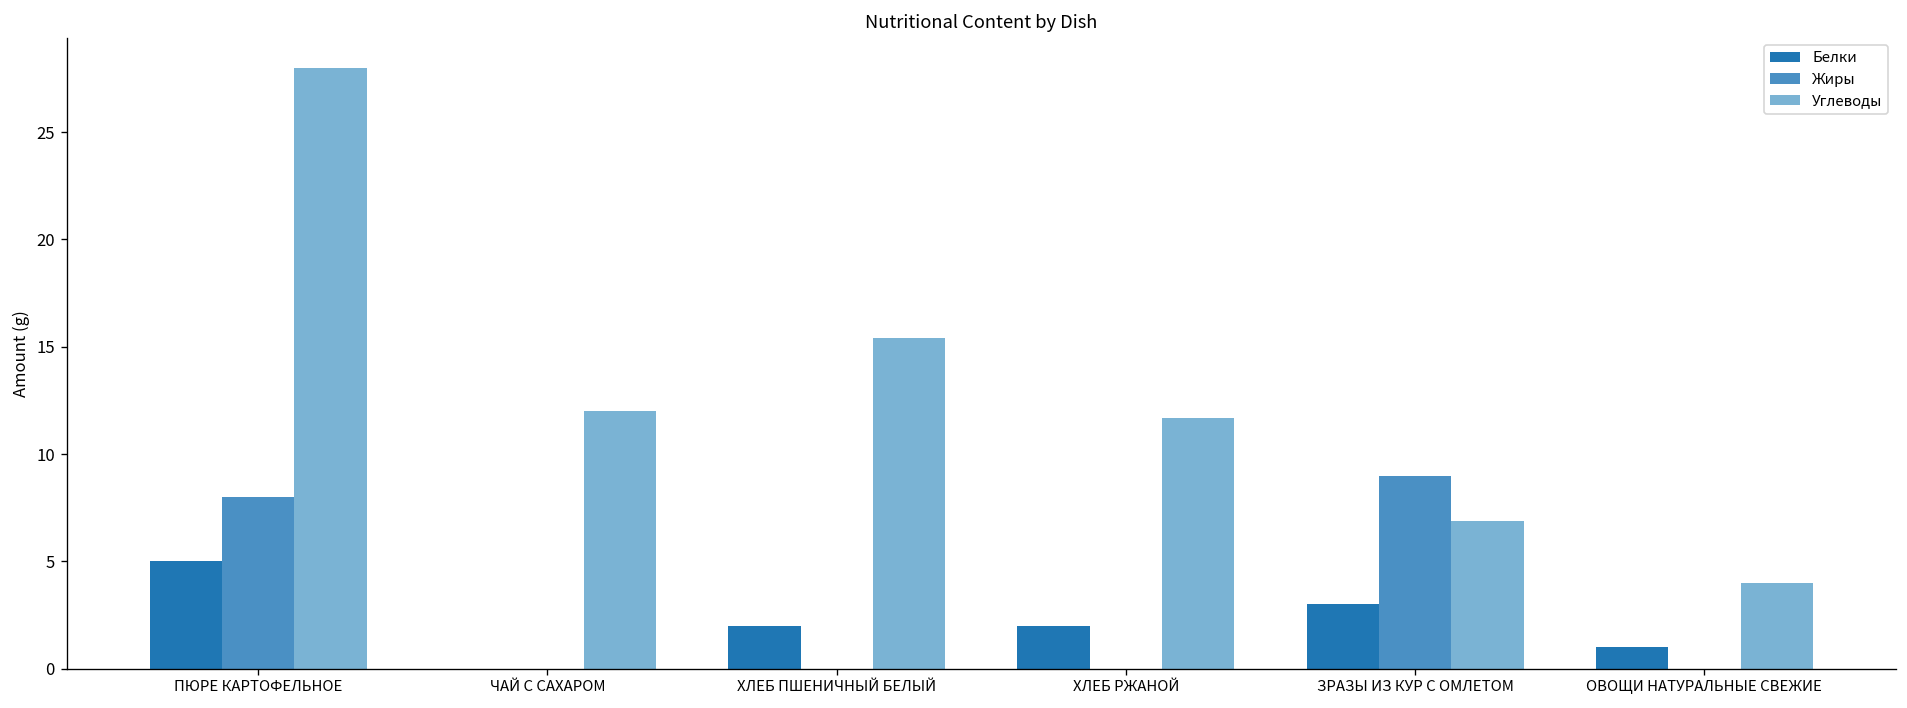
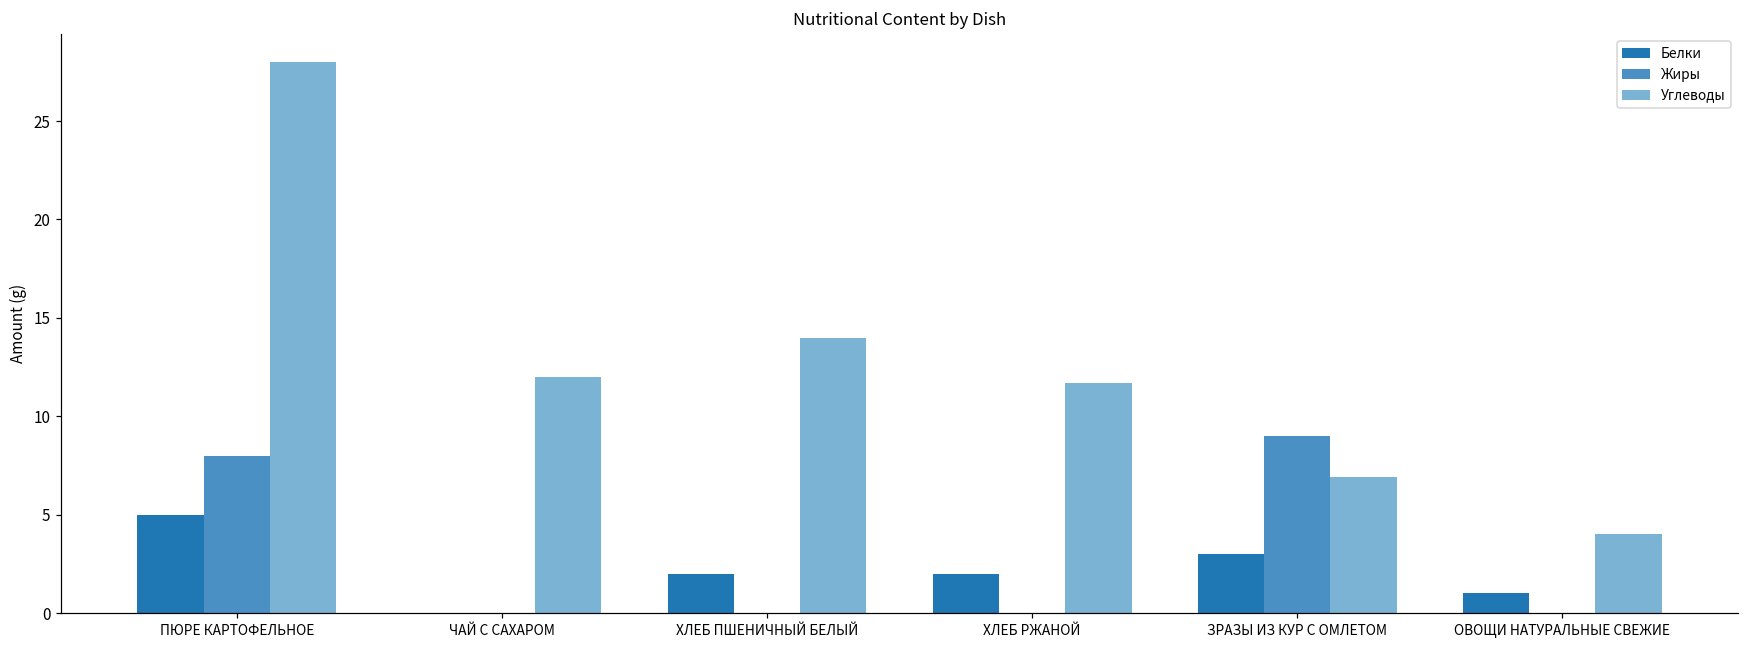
  {
    "Углеводы": {
      "ПЮРЕ КАРТОФЕЛЬНОЕ": 28.0,
      "ЧАЙ С САХАРОМ": 12.0,
-     "ХЛЕБ ПШЕНИЧНЫЙ БЕЛЫЙ": 15.4,
+     "ХЛЕБ ПШЕНИЧНЫЙ БЕЛЫЙ": 14.0,
      "ХЛЕБ РЖАНОЙ": 11.7,
      "ЗРАЗЫ ИЗ КУР С ОМЛЕТОМ": 6.9,
      "ОВОЩИ НАТУРАЛЬНЫЕ СВЕЖИЕ": 4.0
    }
  }
